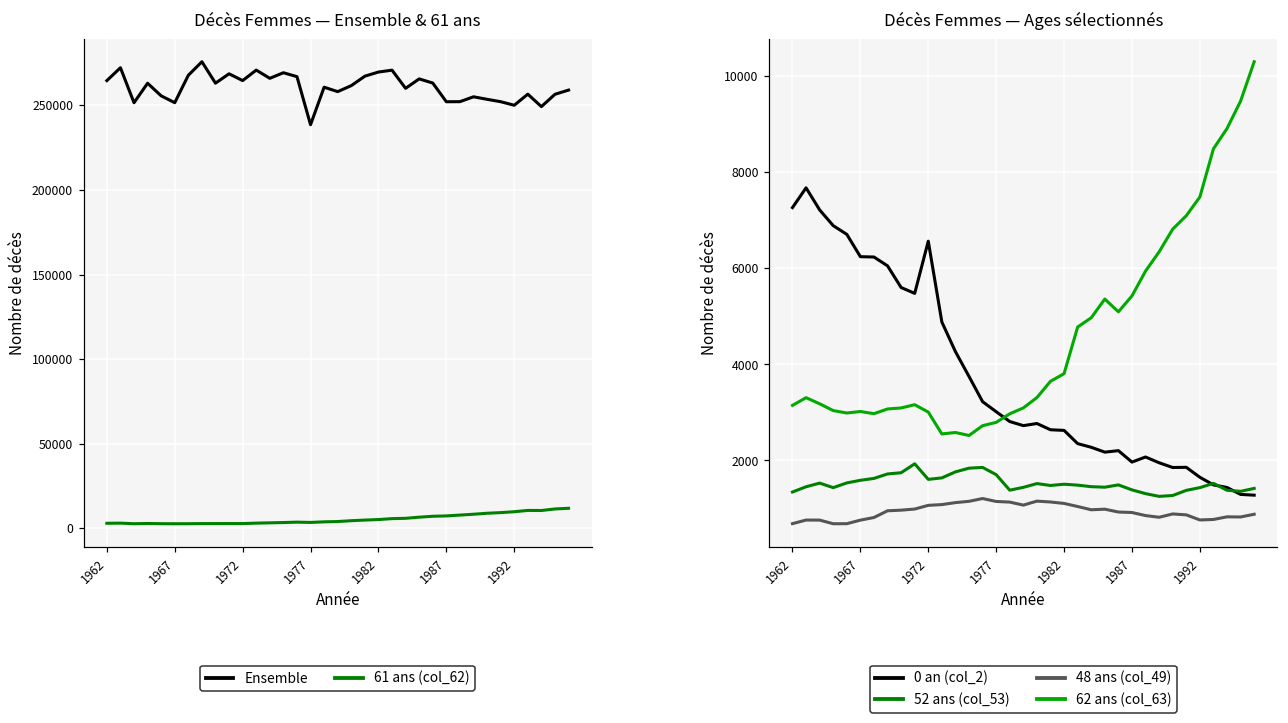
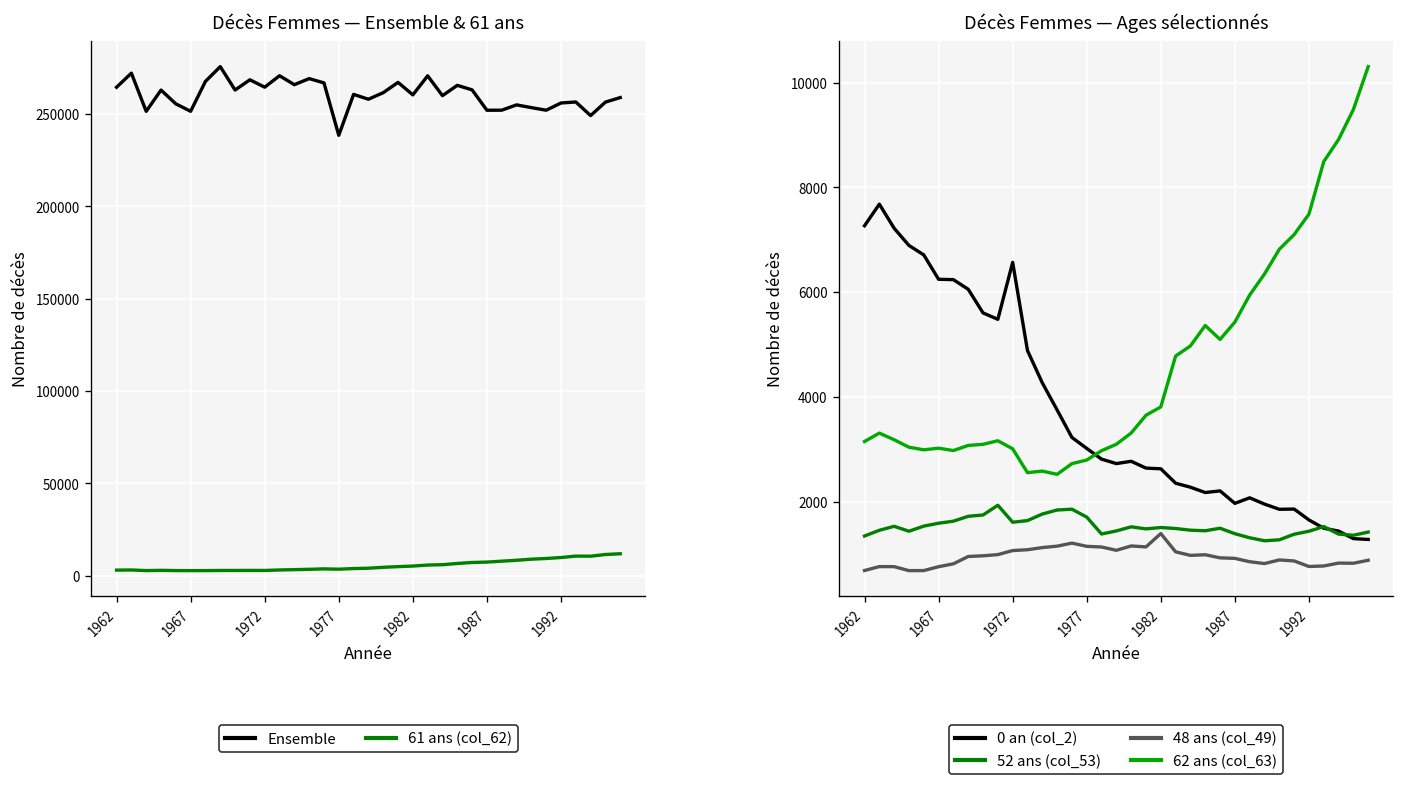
  {
    "Décès Femmes — Ensemble & 61 ans": {
      "Ensemble": {
        "1962": 265000,
        "1967": 252000,
        "1972": 265000,
        "1977": 239000,
-       "1982": 270000,
+       "1982": 260000,
        "1987": 252000,
-       "1992": 250000
+       "1992": 256000
      },
      "61 ans (col_62)": {
        "1962": 3000,
        "1967": 3000,
        "1972": 3000,
        "1977": 3000,
        "1982": 5000,
        "1987": 7000,
        "1992": 10000
      }
    },
    "Décès Femmes — Ages sélectionnés": {
      "0 an (col_2)": {
        "1962": 7300,
        "1967": 6200,
        "1972": 6600,
        "1977": 3000,
        "1982": 2600,
        "1987": 2000,
        "1992": 1700
      },
      "48 ans (col_49)": {
        "1962": 700,
        "1967": 800,
        "1972": 1100,
        "1977": 1100,
-       "1982": 1100,
+       "1982": 1400,
        "1987": 900,
        "1992": 800
      }
    }
  }
